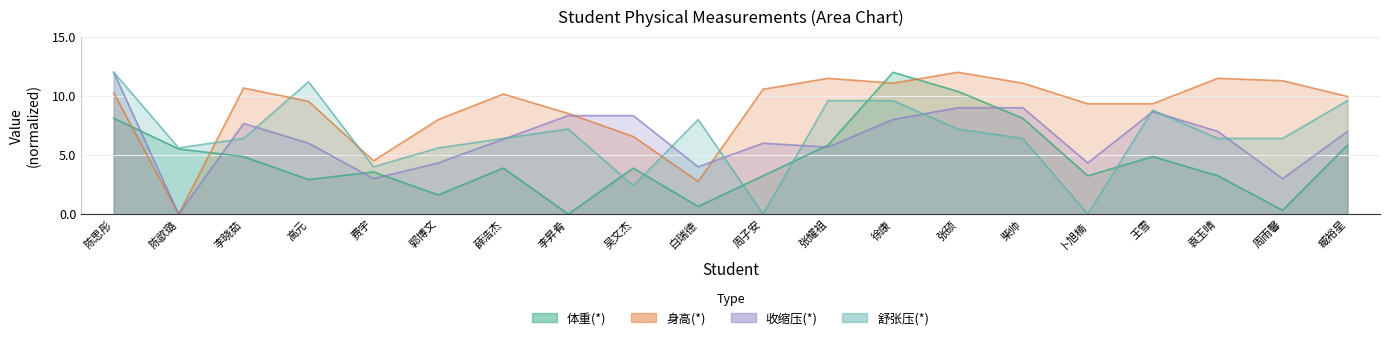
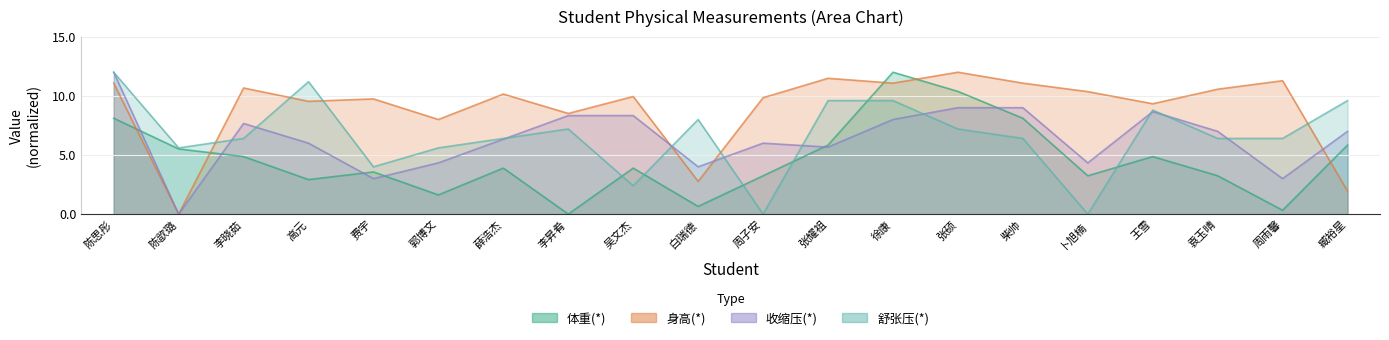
  {
    "身高(*)": {
-     "陈思彤": 10.3,
+     "陈思彤": 11.1,
      "李晓茹": 10.7,
      "高元": 9.5,
-     "费宇": 4.5,
+     "费宇": 9.7,
      "郭博文": 8.0,
      "薛浩杰": 10.2,
-     "吴文杰": 6.6,
+     "吴文杰": 9.9,
      "白瑞德": 2.8,
-     "周子安": 10.6,
+     "周子安": 9.8,
      "张耀祖": 11.5,
      "徐康": 11.1,
      "张硕": 12.0,
      "柴帅": 11.1,
-     "卜旭楠": 9.3,
+     "卜旭楠": 10.4,
      "王雪": 9.3,
-     "袁玉晴": 11.5,
+     "袁玉晴": 10.6,
      "周雨馨": 11.3,
-     "臧裕星": 9.9
+     "臧裕星": 1.9
    }
  }
